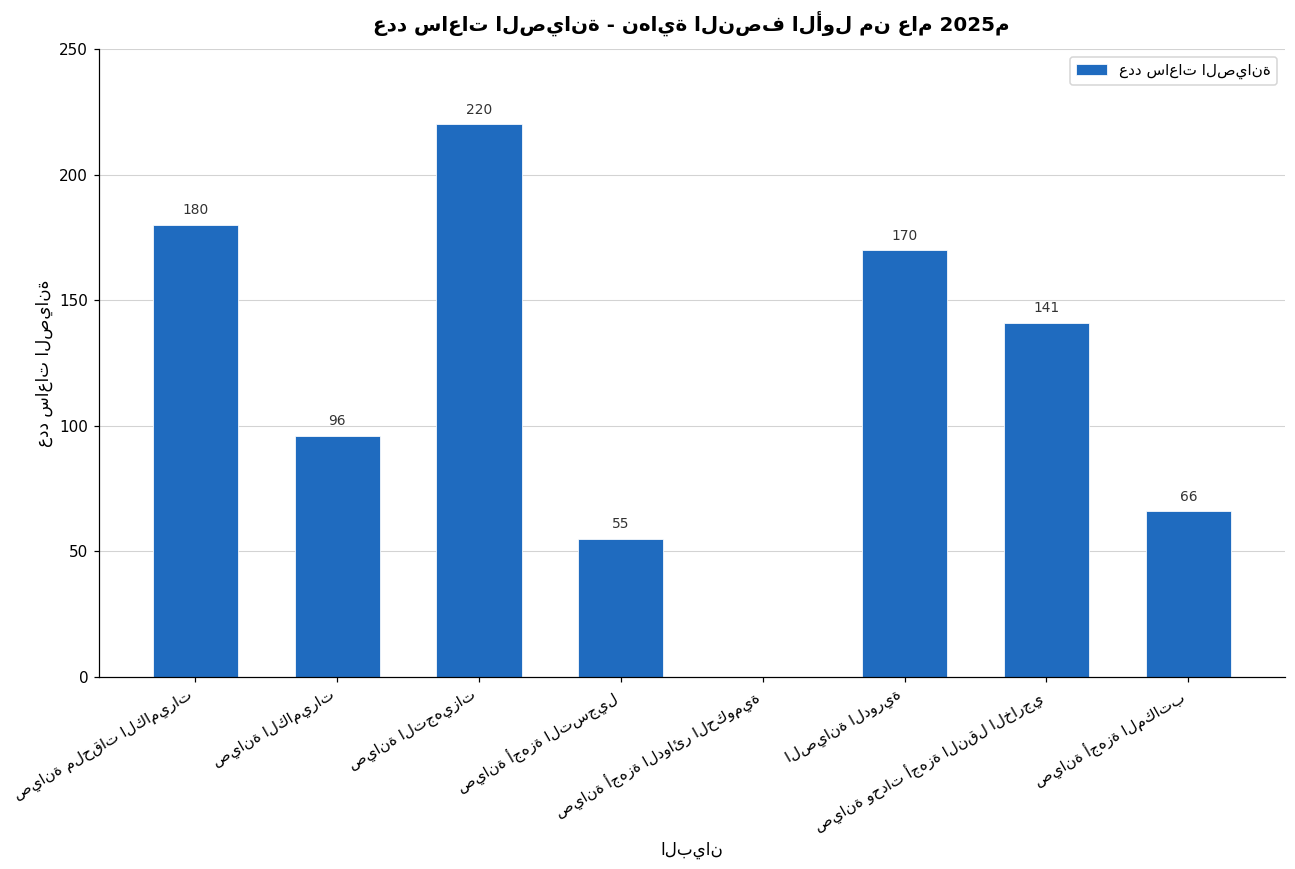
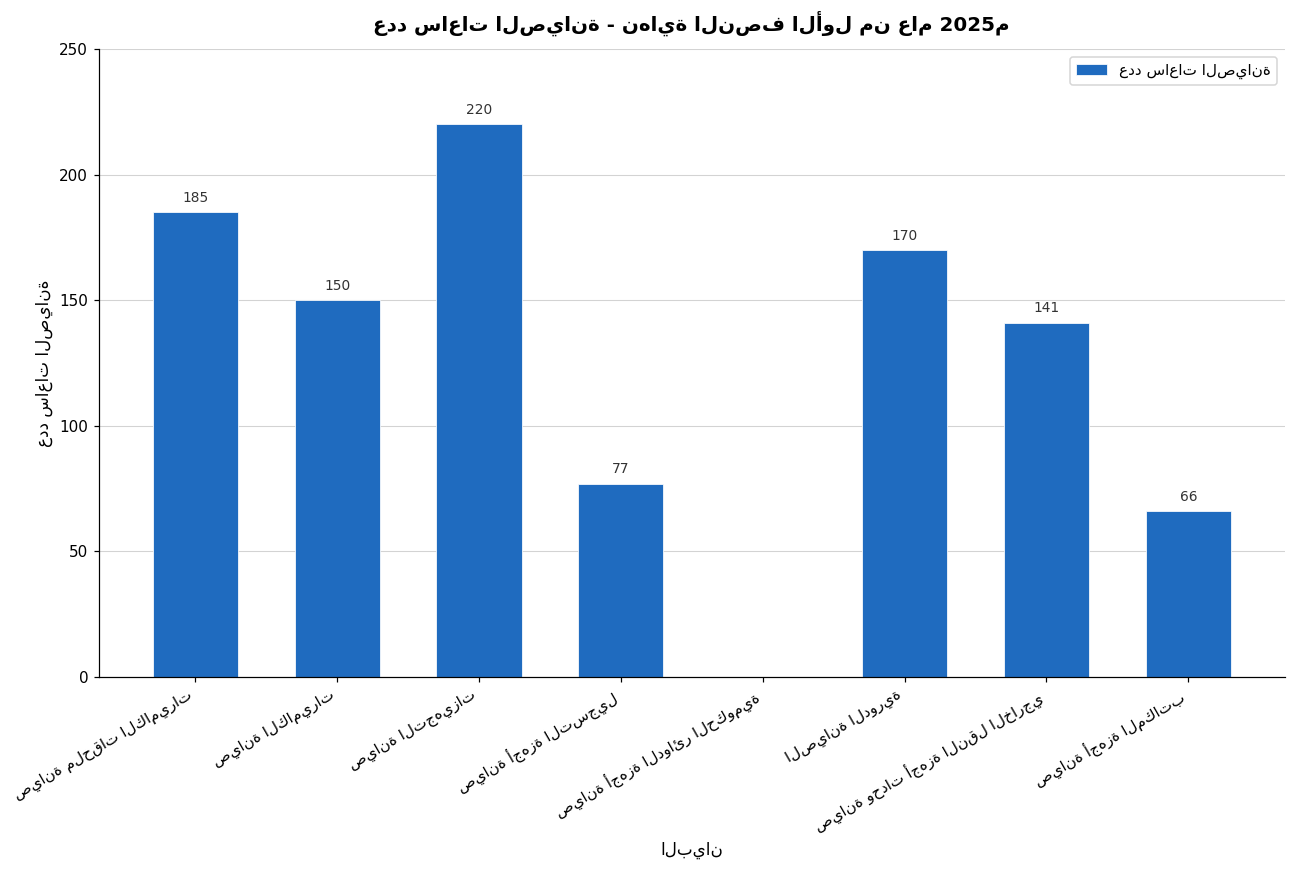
  {
-   "صيانة ملحقات الكاميرات": 180,
-   "صيانة الكاميرات": 96,
+   "صيانة ملحقات الكاميرات": 185,
+   "صيانة الكاميرات": 150,
    "صيانة التجهيزات": 220,
-   "صيانة أجهزة التسجيل": 55,
+   "صيانة أجهزة التسجيل": 77,
    "الصيانة الدورية": 170,
    "صيانة وحدات أجهزة النقل الخارجي": 141,
    "صيانة أجهزة المكاتب": 66
  }
